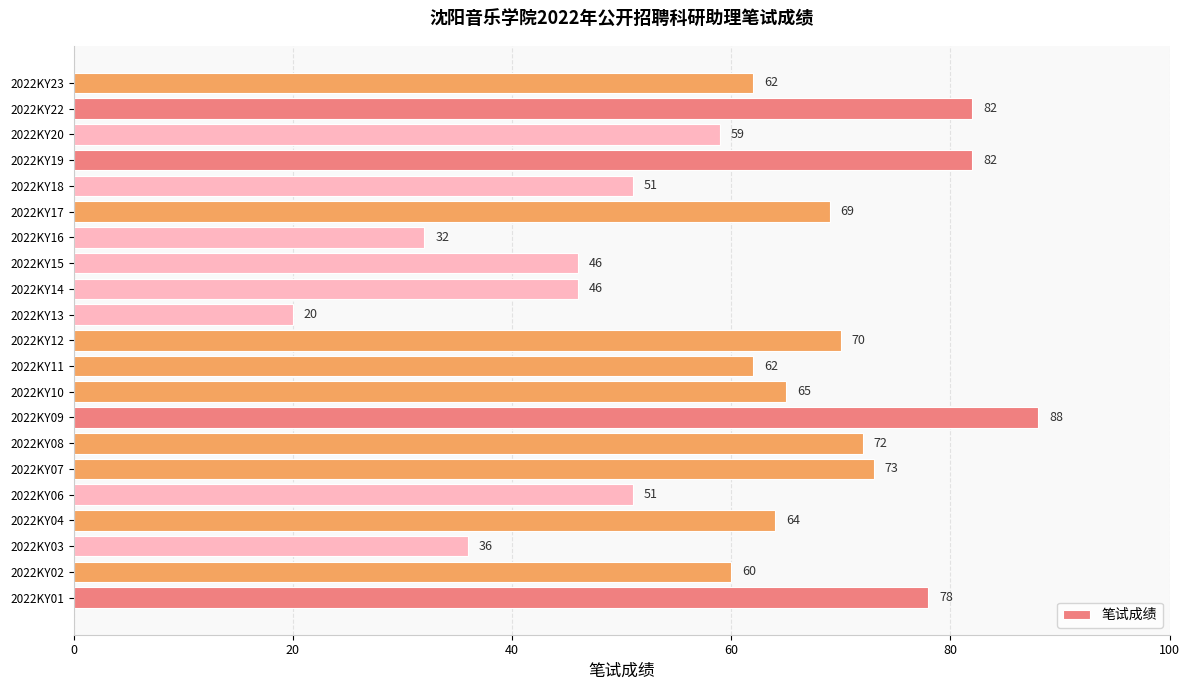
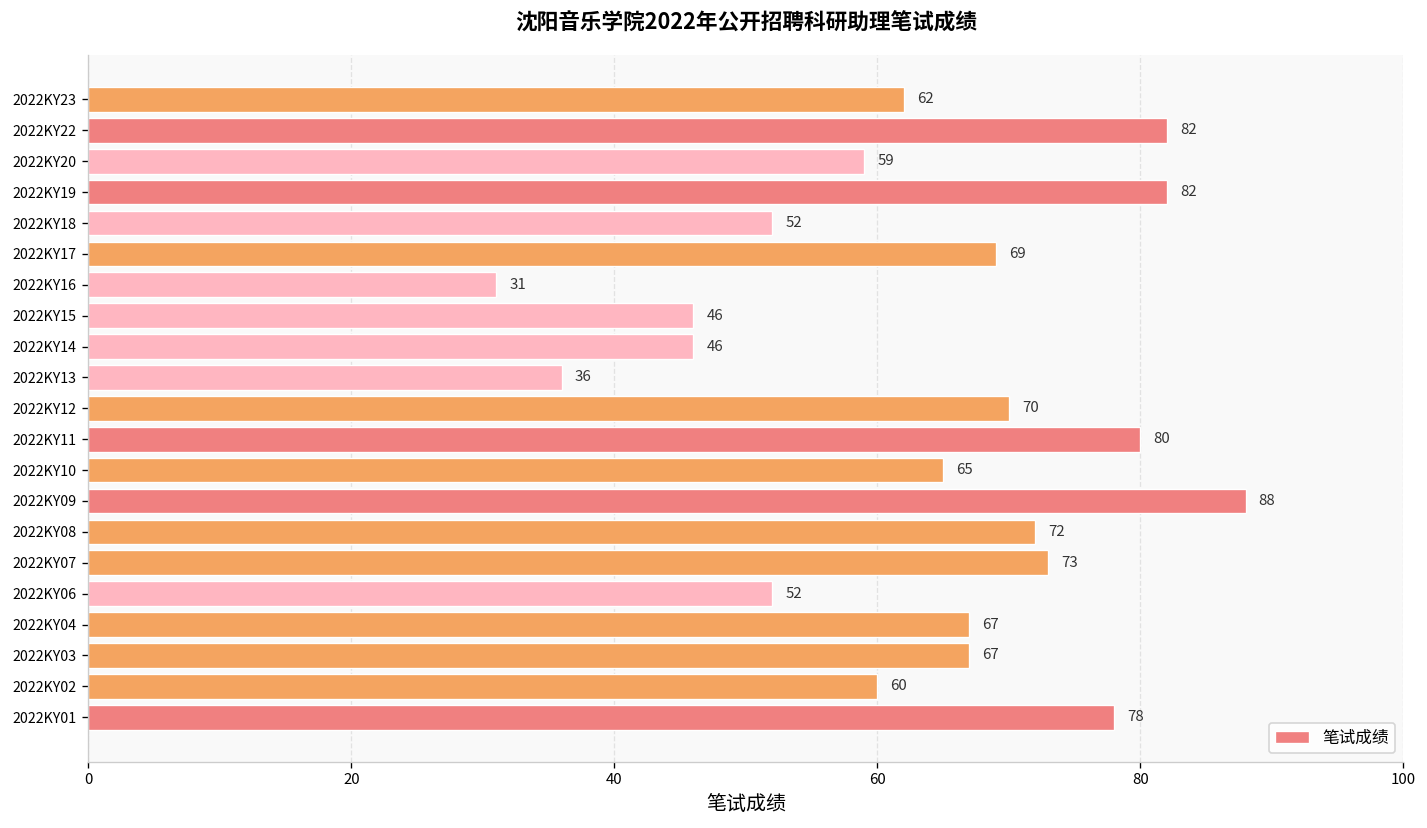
  {
    "2022KY23": 62,
    "2022KY22": 82,
    "2022KY20": 59,
    "2022KY19": 82,
-   "2022KY18": 51,
+   "2022KY18": 52,
    "2022KY17": 69,
-   "2022KY16": 32,
+   "2022KY16": 31,
    "2022KY15": 46,
    "2022KY14": 46,
-   "2022KY13": 20,
+   "2022KY13": 36,
    "2022KY12": 70,
-   "2022KY11": 62,
+   "2022KY11": 80,
    "2022KY10": 65,
    "2022KY09": 88,
    "2022KY08": 72,
    "2022KY07": 73,
-   "2022KY06": 51,
-   "2022KY04": 64,
-   "2022KY03": 36,
+   "2022KY06": 52,
+   "2022KY04": 67,
+   "2022KY03": 67,
    "2022KY02": 60,
    "2022KY01": 78
  }
